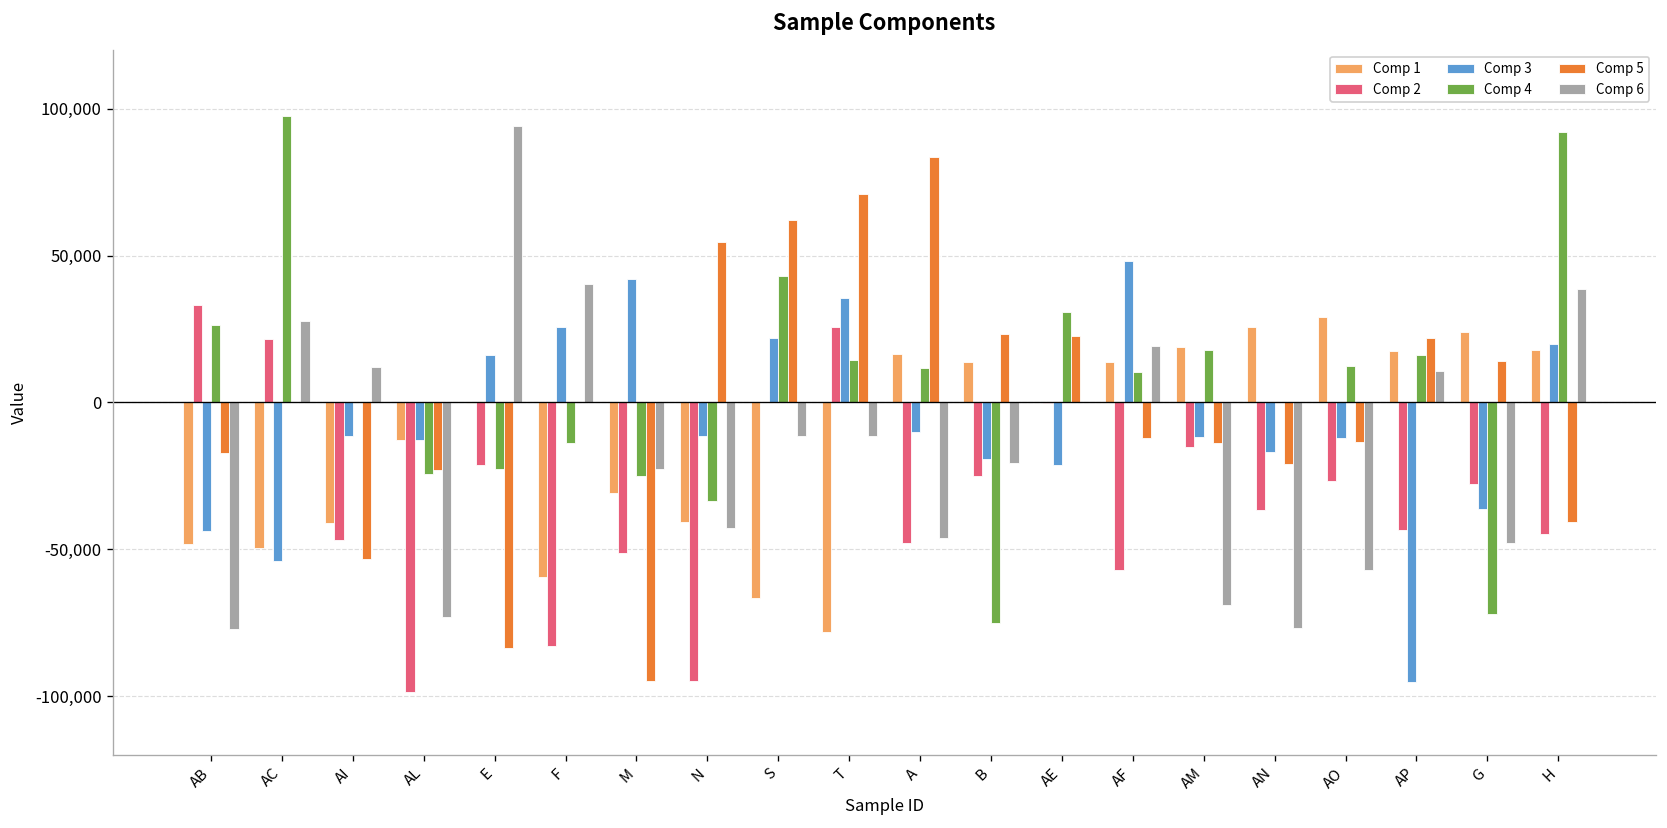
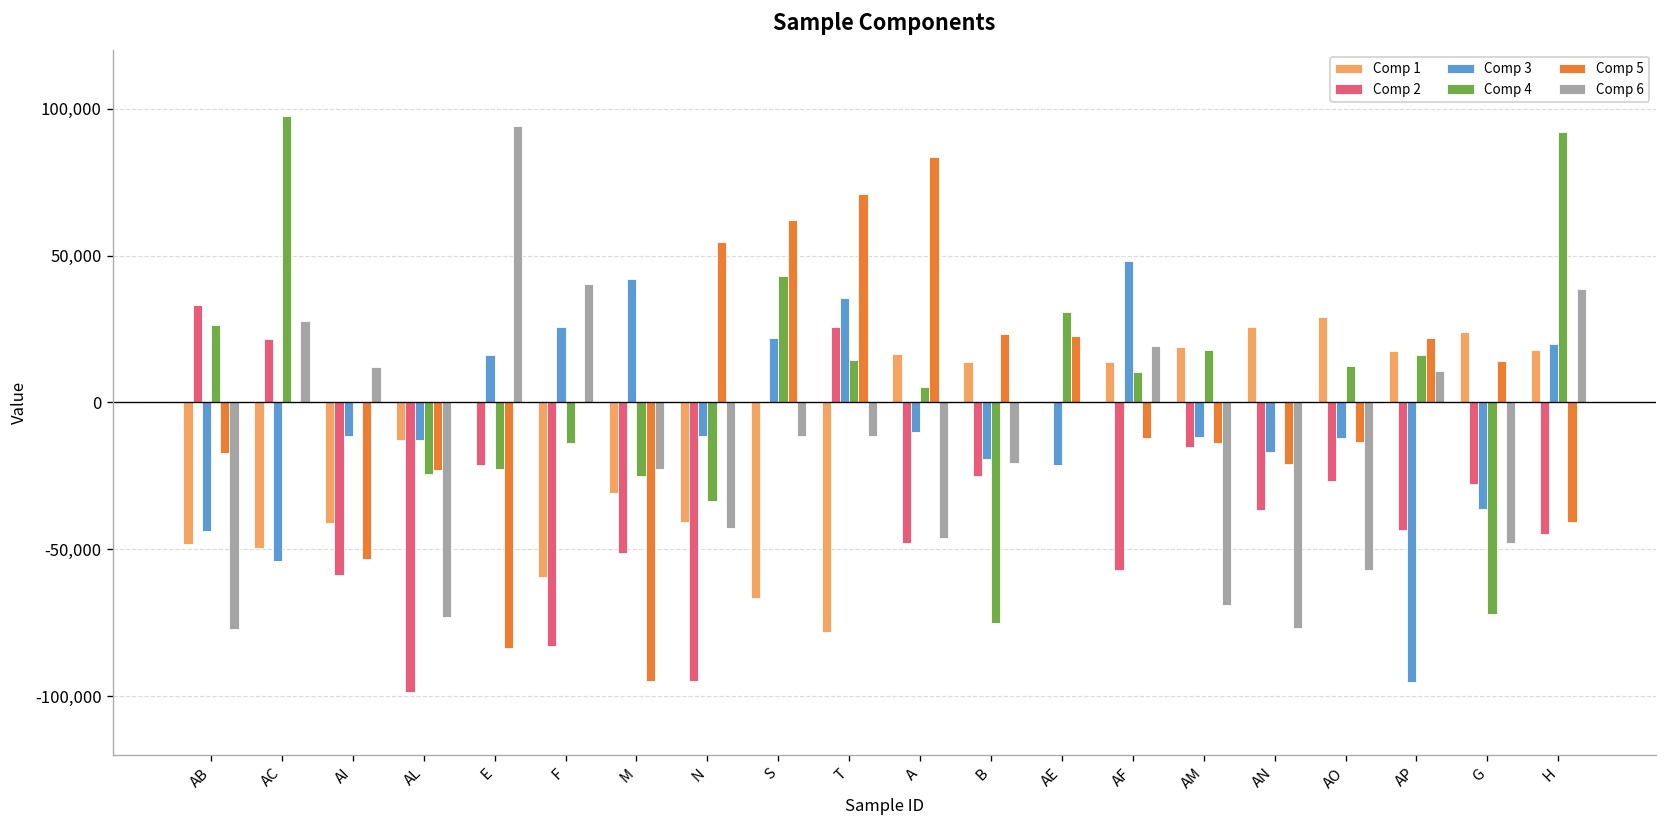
  {
    "Comp 1": {
      "AB": "-48,000",
      "AC": "-49,000",
      "AI": "-41,000",
      "AL": "-13,000",
      "F": "-60,000",
      "M": "-31,000",
      "N": "-41,000",
      "S": "-67,000",
      "T": "-78,000",
      "A": "17,000",
      "B": "14,000",
      "AF": "14,000",
      "AM": "19,000",
      "AN": "26,000",
      "AO": "29,000",
      "AP": "18,000",
      "G": "24,000",
      "H": "18,000"
    },
    "Comp 2": {
      "AB": "33,000",
      "AC": "21,000",
-     "AI": "-47,000",
+     "AI": "-59,000",
      "AL": "-99,000",
      "E": "-21,000",
      "F": "-83,000",
      "M": "-51,000",
      "N": "-95,000",
      "T": "26,000",
      "A": "-48,000",
      "B": "-25,000",
      "AF": "-57,000",
      "AM": "-15,000",
      "AN": "-37,000",
      "AO": "-27,000",
      "AP": "-43,000",
      "G": "-28,000",
      "H": "-45,000"
    },
    "Comp 3": {
      "AB": "-44,000",
      "AC": "-54,000",
      "AI": "-11,000",
      "AL": "-13,000",
      "E": "16,000",
      "F": "26,000",
      "M": "42,000",
      "N": "-12,000",
      "S": "22,000",
      "T": "36,000",
      "A": "-10,000",
      "B": "-19,000",
      "AE": "-21,000",
      "AF": "48,000",
      "AM": "-12,000",
      "AN": "-17,000",
      "AO": "-12,000",
      "AP": "-95,000",
      "G": "-36,000",
      "H": "20,000"
    },
    "Comp 4": {
      "AB": "26,000",
      "AC": "97,000",
      "AL": "-24,000",
      "E": "-23,000",
      "F": "-14,000",
      "M": "-25,000",
      "N": "-33,000",
      "S": "43,000",
      "T": "14,000",
-     "A": "12,000",
+     "A": "5,000",
      "B": "-75,000",
      "AE": "31,000",
      "AF": "10,000",
      "AM": "18,000",
      "AO": "12,000",
      "AP": "16,000",
      "G": "-72,000",
      "H": "92,000"
    },
    "Comp 5": {
      "AB": "-17,000",
      "AI": "-53,000",
      "AL": "-23,000",
      "E": "-83,000",
      "M": "-95,000",
      "N": "55,000",
      "S": "62,000",
      "T": "71,000",
      "A": "84,000",
      "B": "23,000",
      "AE": "23,000",
      "AF": "-12,000",
      "AM": "-14,000",
      "AN": "-21,000",
      "AO": "-14,000",
      "AP": "22,000",
      "G": "14,000",
      "H": "-41,000"
    },
    "Comp 6": {
      "AB": "-77,000",
      "AC": "28,000",
      "AI": "12,000",
      "AL": "-73,000",
      "E": "94,000",
      "F": "40,000",
      "M": "-23,000",
      "N": "-43,000",
      "S": "-11,000",
      "T": "-11,000",
      "A": "-46,000",
      "B": "-21,000",
      "AF": "19,000",
      "AM": "-69,000",
      "AN": "-77,000",
      "AO": "-57,000",
      "AP": "11,000",
      "G": "-48,000",
      "H": "39,000"
    }
  }
